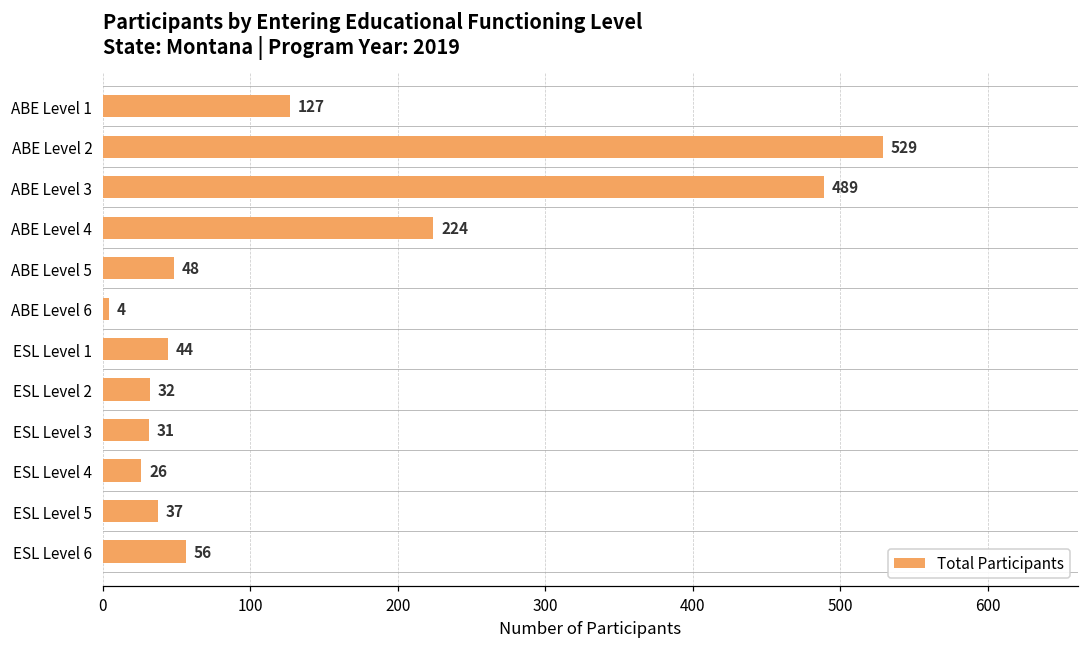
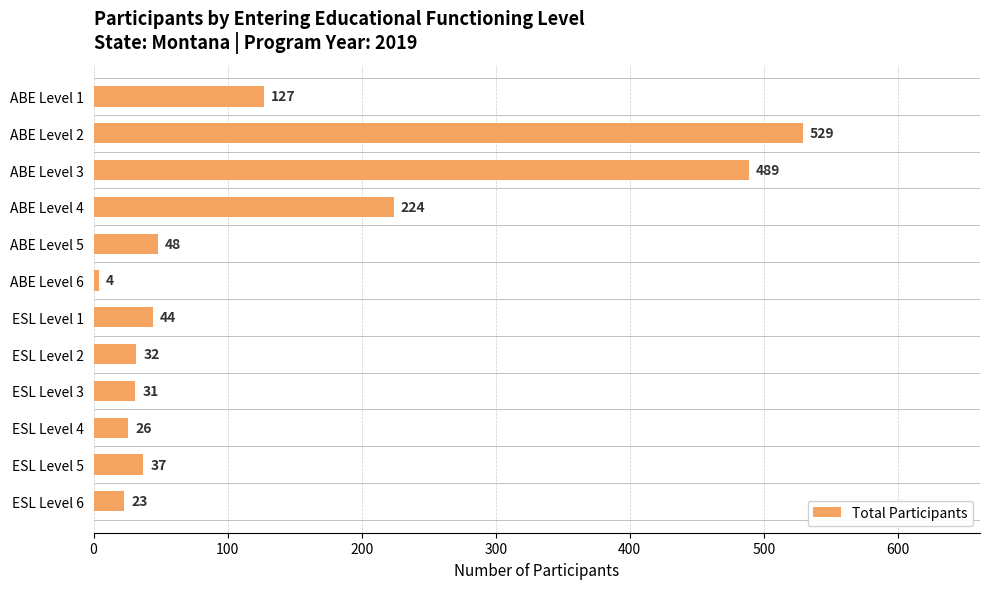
  {
    "ABE Level 1": 127,
    "ABE Level 2": 529,
    "ABE Level 3": 489,
    "ABE Level 4": 224,
    "ABE Level 5": 48,
    "ABE Level 6": 4,
    "ESL Level 1": 44,
    "ESL Level 2": 32,
    "ESL Level 3": 31,
    "ESL Level 4": 26,
    "ESL Level 5": 37,
-   "ESL Level 6": 56
+   "ESL Level 6": 23
  }
